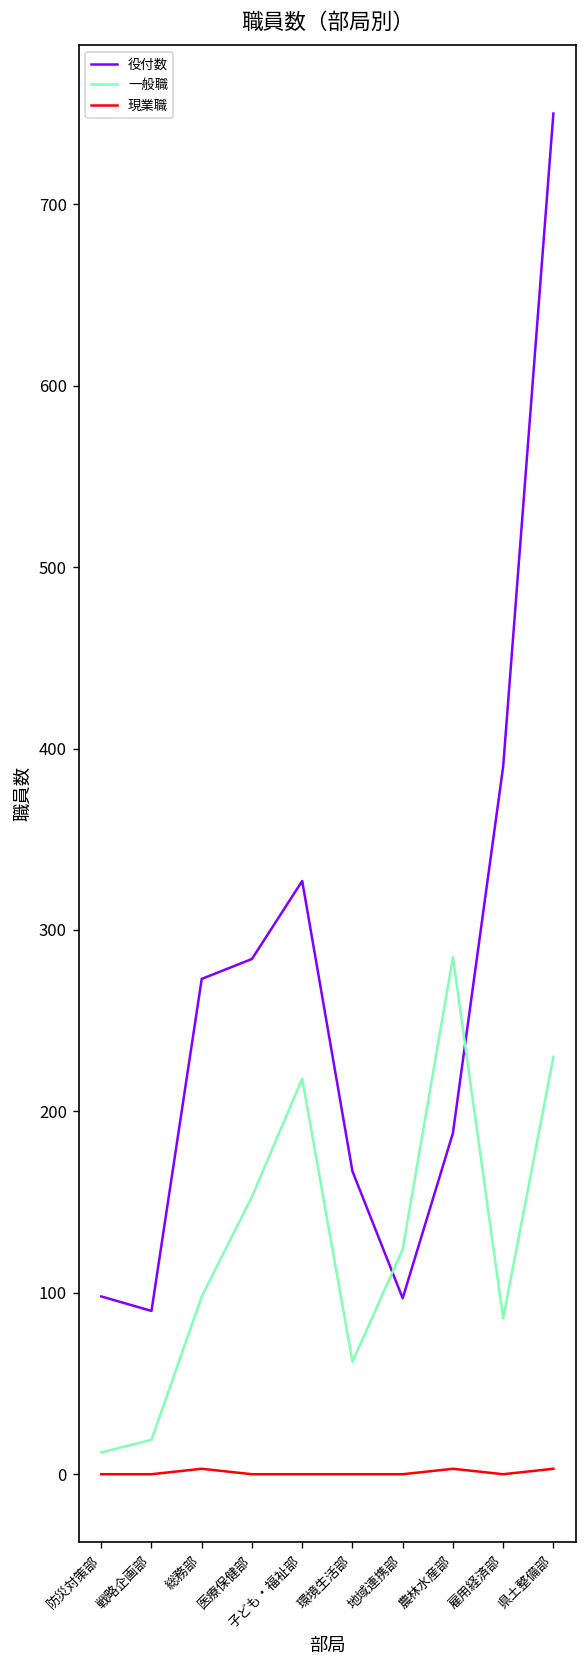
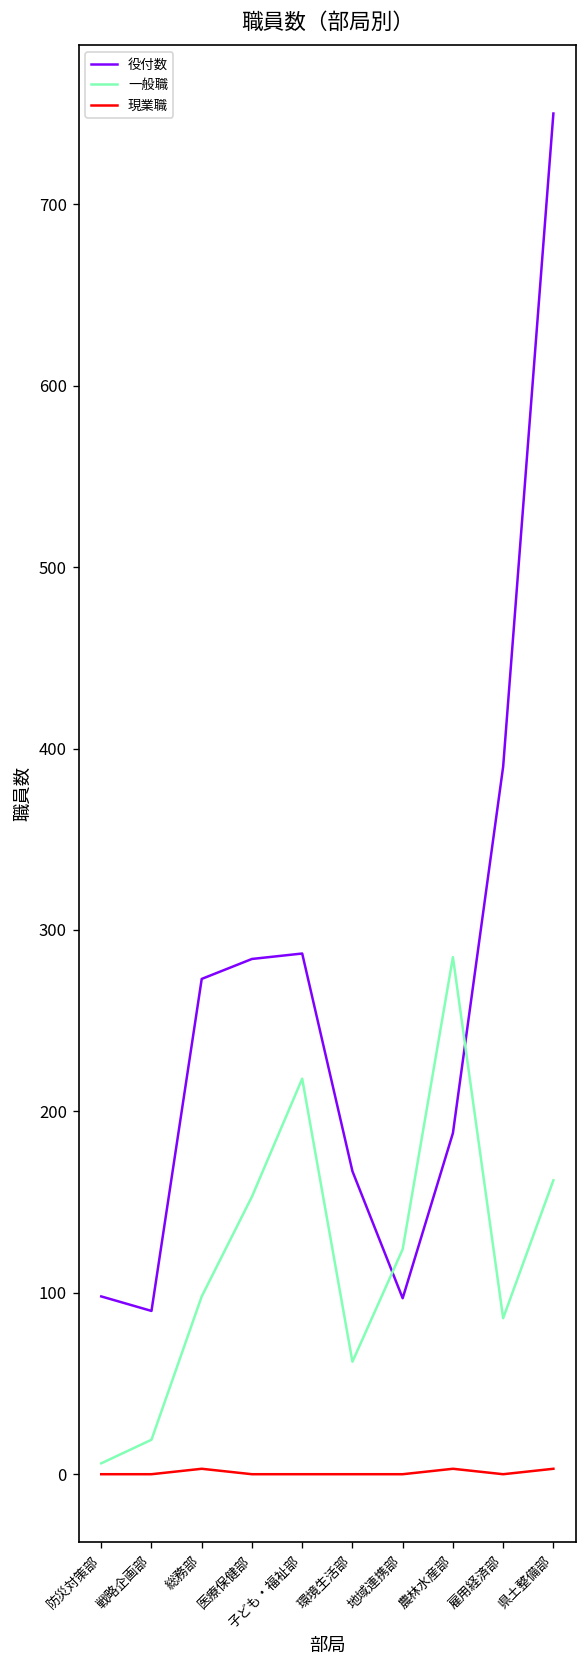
  {
    "役付数": {
      "防災対策部": 98,
      "戦略企画部": 90,
      "総務部": 273,
      "医療保健部": 284,
-     "子ども・福祉部": 327,
+     "子ども・福祉部": 287,
      "環境生活部": 167,
      "地域連携部": 97,
      "農林水産部": 188,
      "雇用経済部": 390,
      "県土整備部": 750
    },
    "一般職": {
-     "防災対策部": 12,
+     "防災対策部": 6,
      "戦略企画部": 19,
      "総務部": 98,
      "医療保健部": 153,
      "子ども・福祉部": 218,
      "環境生活部": 62,
      "地域連携部": 124,
      "農林水産部": 285,
      "雇用経済部": 86,
-     "県土整備部": 230
+     "県土整備部": 162
    },
    "現業職": {
      "防災対策部": 0,
      "戦略企画部": 0,
      "総務部": 3,
      "医療保健部": 0,
      "子ども・福祉部": 0,
      "環境生活部": 0,
      "地域連携部": 0,
      "農林水産部": 3,
      "雇用経済部": 0,
      "県土整備部": 3
    }
  }
